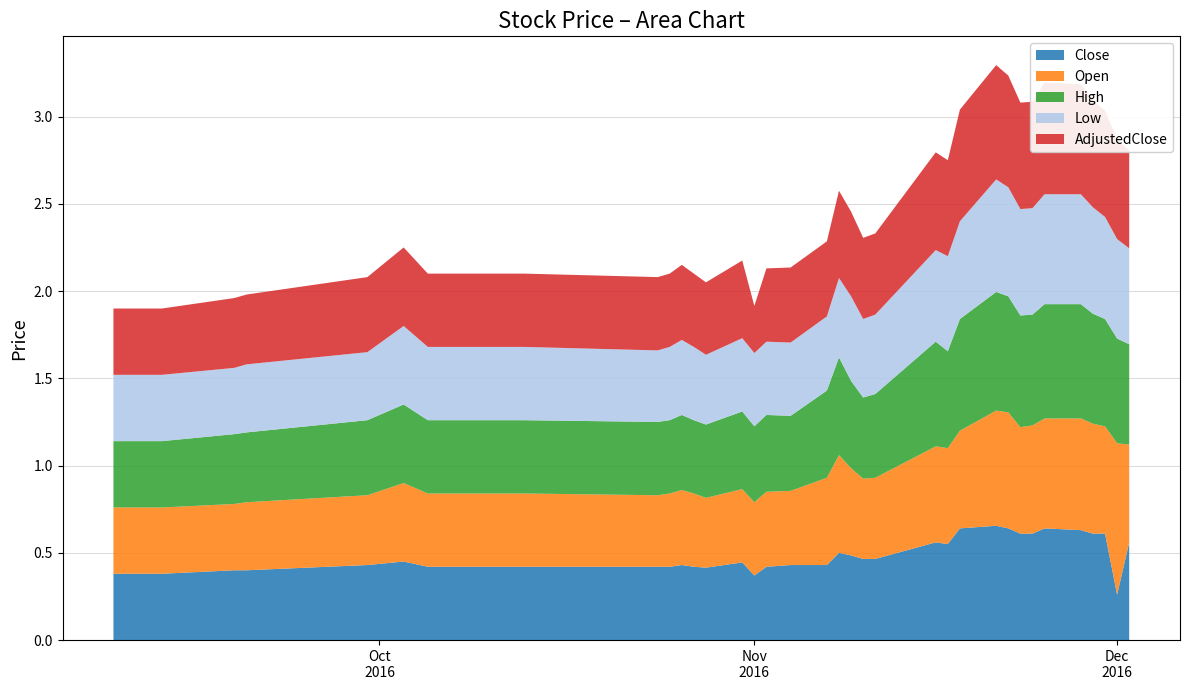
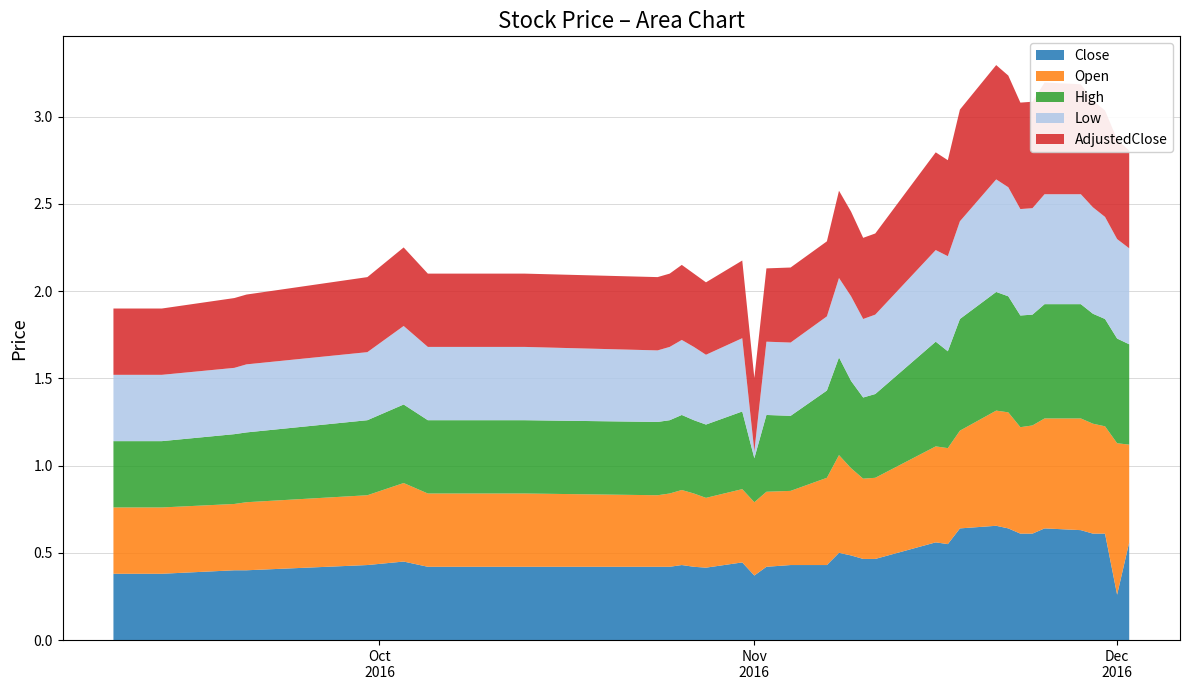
  {
    "Close": {
      "Nov 2016": 0.37,
      "Dec 2016": 0.26
    },
    "Open": {
      "Nov 2016": 0.42,
      "Dec 2016": 0.87
    },
    "High": {
-     "Nov 2016": 0.44,
+     "Nov 2016": 0.25,
      "Dec 2016": 0.60
    },
    "Low": {
-     "Nov 2016": 0.42,
+     "Nov 2016": 0.04,
      "Dec 2016": 0.57
    },
    "AdjustedClose": {
-     "Nov 2016": 0.27
+     "Nov 2016": 0.42
    }
  }
